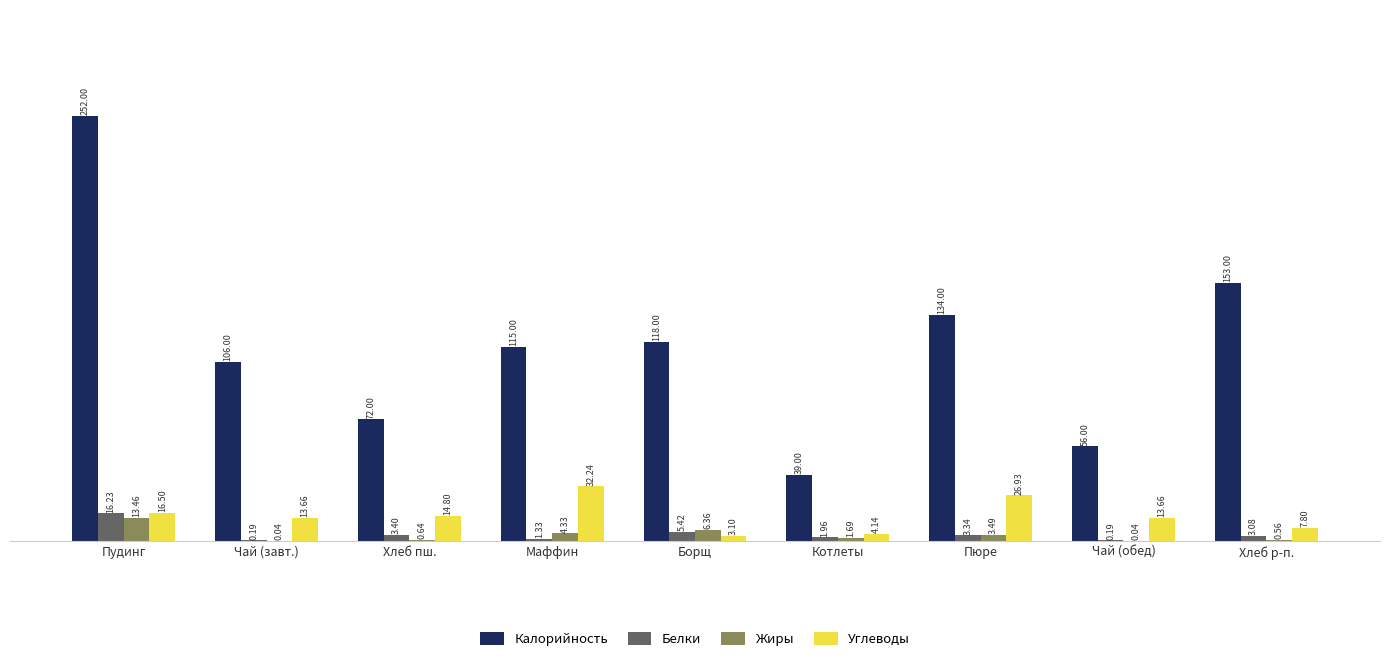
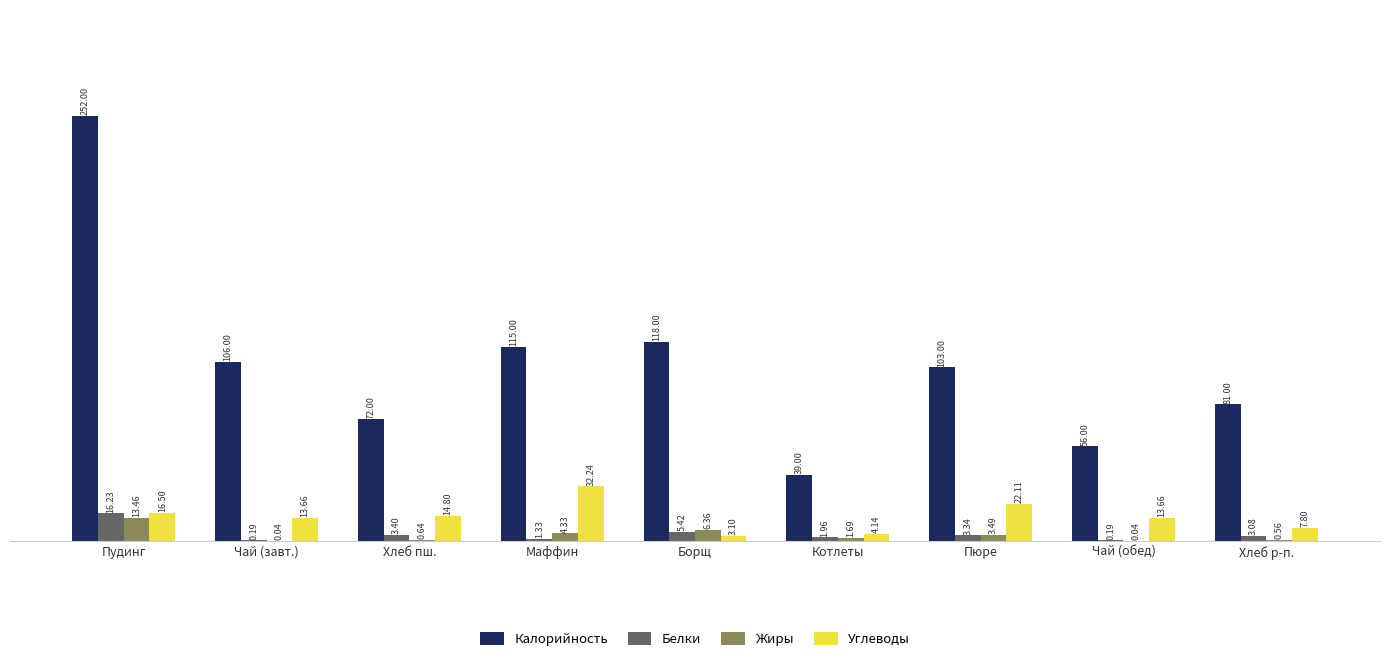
  {
    "Калорийность": {
      "Пудинг": 252.00,
      "Чай (завт.)": 106.00,
      "Хлеб пш.": 72.00,
      "Маффин": 115.00,
      "Борщ": 118.00,
      "Котлеты": 39.00,
-     "Пюре": 134.00,
+     "Пюре": 103.00,
      "Чай (обед)": 56.00,
-     "Хлеб р-п.": 153.00
+     "Хлеб р-п.": 81.00
    },
    "Углеводы": {
      "Пудинг": 16.50,
      "Чай (завт.)": 13.66,
      "Хлеб пш.": 14.80,
      "Маффин": 32.24,
      "Борщ": 3.10,
      "Котлеты": 4.14,
-     "Пюре": 26.93,
+     "Пюре": 22.11,
      "Чай (обед)": 13.66,
      "Хлеб р-п.": 7.80
    }
  }
